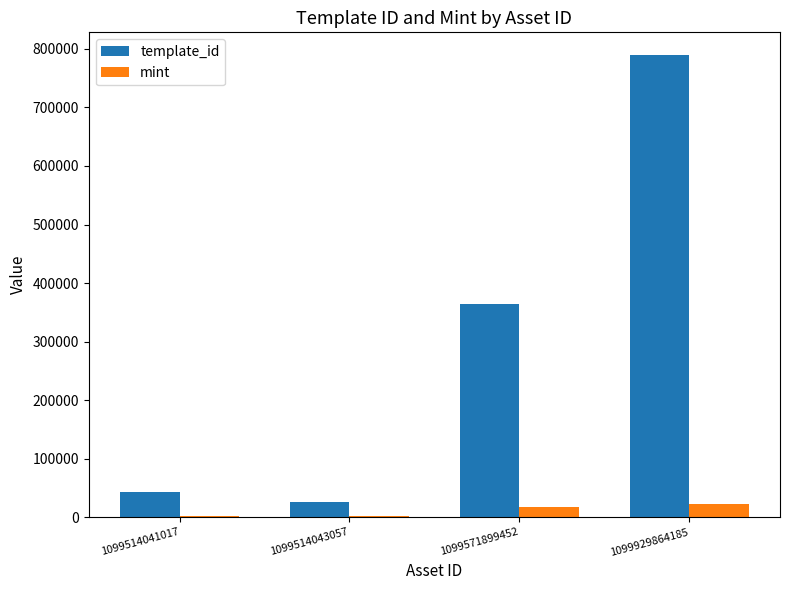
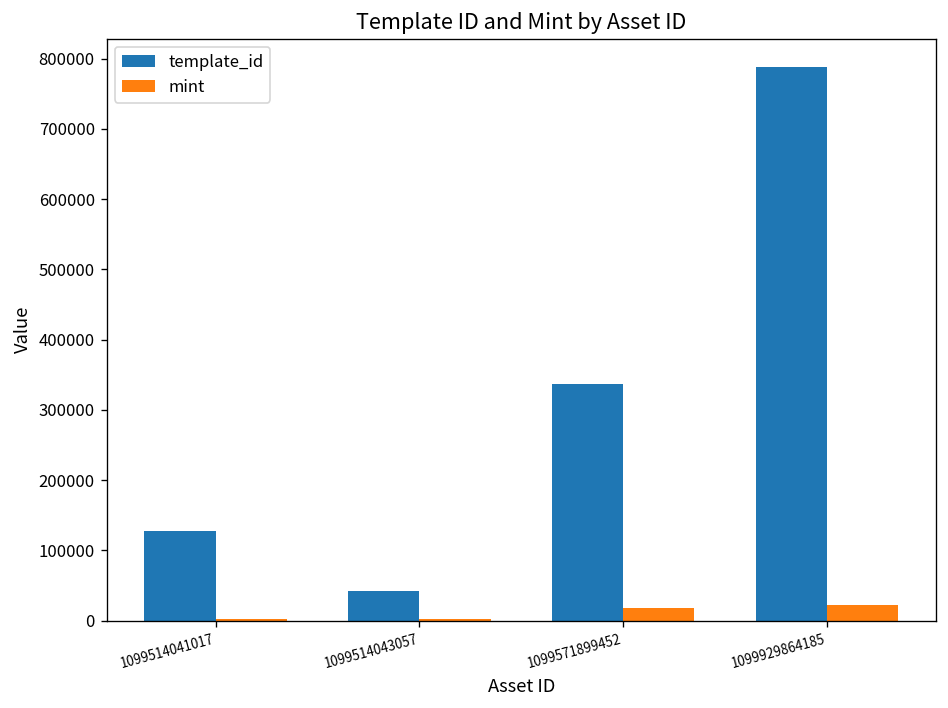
  {
    "template_id": {
-     "1099514041017": 40000,
-     "1099514043057": 30000,
-     "1099571899452": 360000,
+     "1099514041017": 130000,
+     "1099514043057": 40000,
+     "1099571899452": 340000,
      "1099929864185": 790000
    },
    "mint": {
      "1099571899452": 20000,
      "1099929864185": 20000
    }
  }
